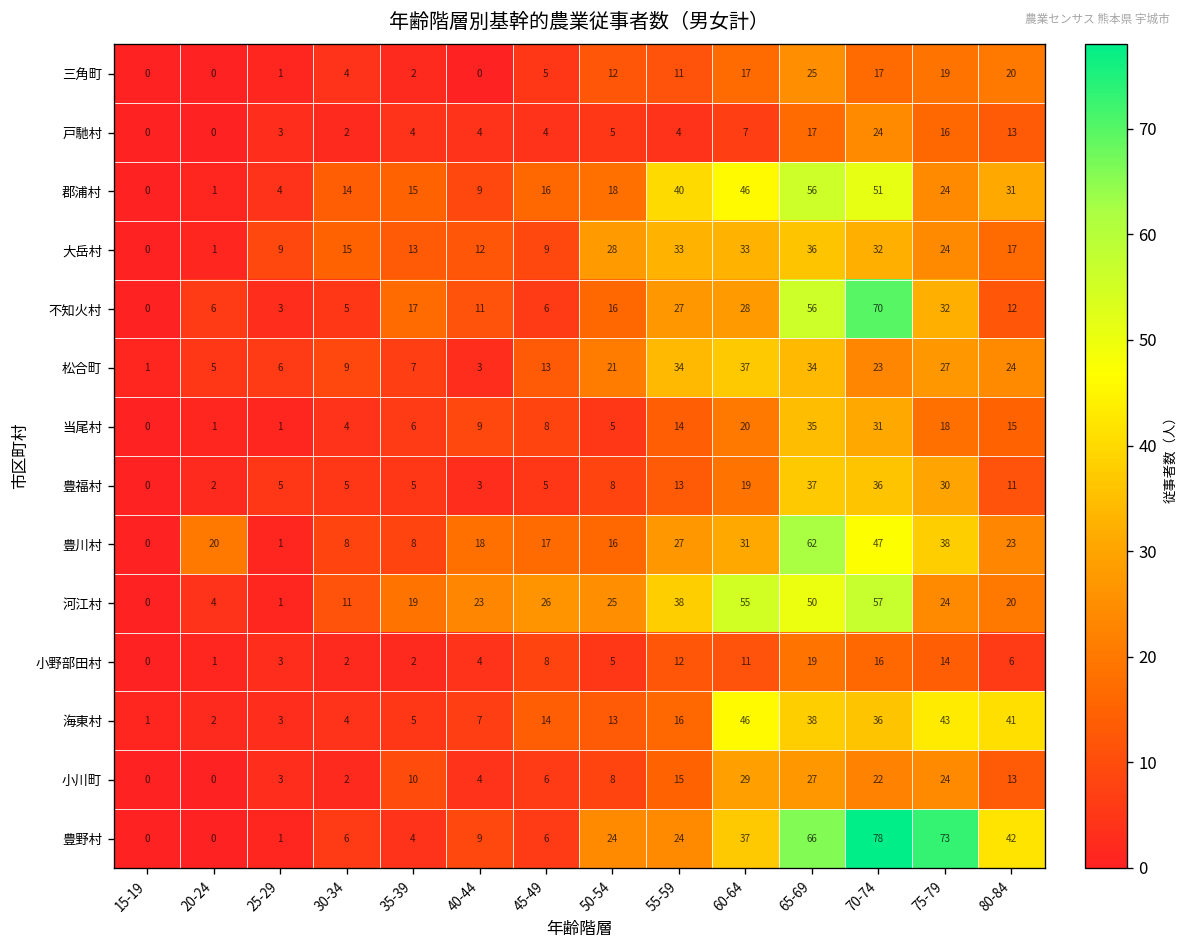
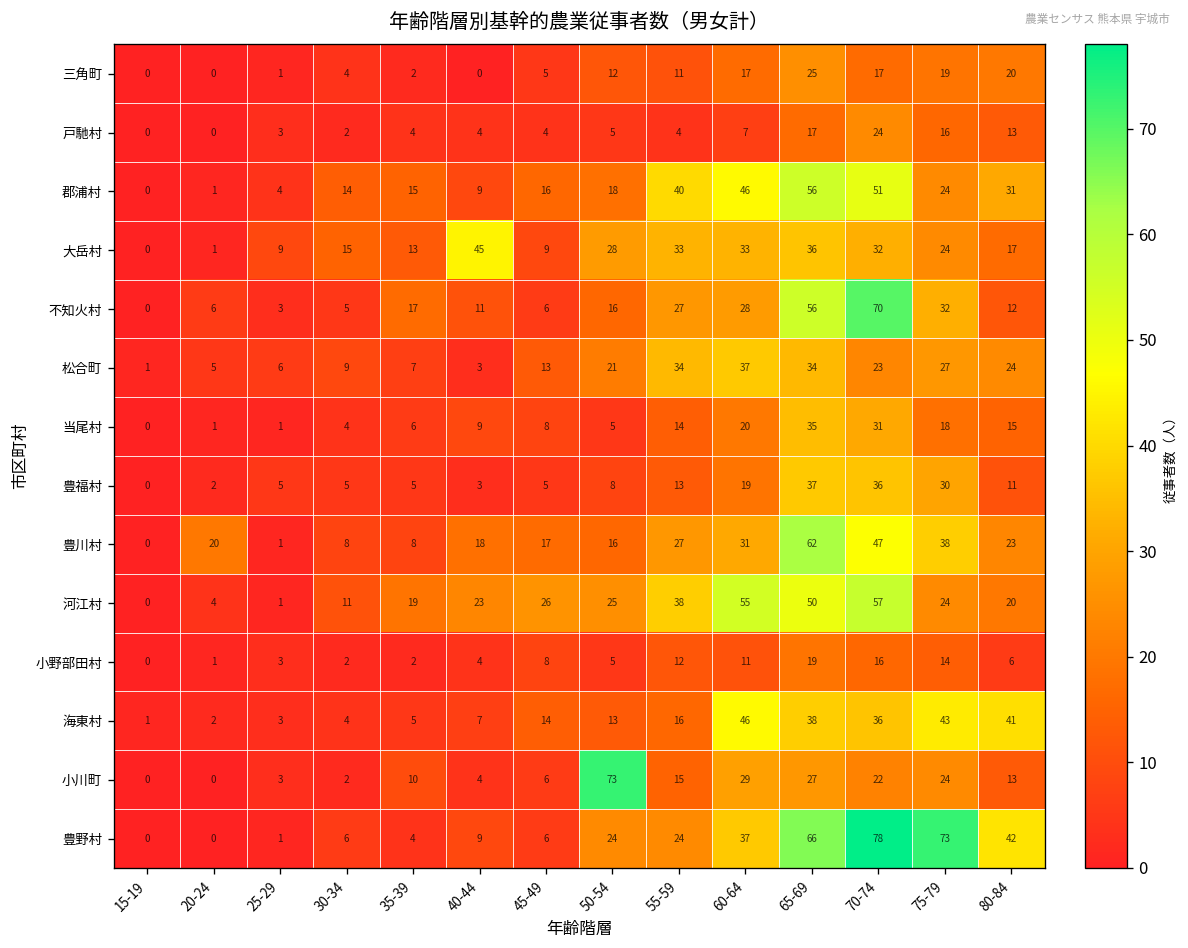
  {
    "三角町": {
      "15-19": 0,
      "20-24": 0,
      "25-29": 1,
      "30-34": 4,
      "35-39": 2,
      "40-44": 0,
      "45-49": 5,
      "50-54": 12,
      "55-59": 11,
      "60-64": 17,
      "65-69": 25,
      "70-74": 17,
      "75-79": 19,
      "80-84": 20
    },
    "戸馳村": {
      "15-19": 0,
      "20-24": 0,
      "25-29": 3,
      "30-34": 2,
      "35-39": 4,
      "40-44": 4,
      "45-49": 4,
      "50-54": 5,
      "55-59": 4,
      "60-64": 7,
      "65-69": 17,
      "70-74": 24,
      "75-79": 16,
      "80-84": 13
    },
    "郡浦村": {
      "15-19": 0,
      "20-24": 1,
      "25-29": 4,
      "30-34": 14,
      "35-39": 15,
      "40-44": 9,
      "45-49": 16,
      "50-54": 18,
      "55-59": 40,
      "60-64": 46,
      "65-69": 56,
      "70-74": 51,
      "75-79": 24,
      "80-84": 31
    },
    "大岳村": {
      "15-19": 0,
      "20-24": 1,
      "25-29": 9,
      "30-34": 15,
      "35-39": 13,
-     "40-44": 12,
+     "40-44": 45,
      "45-49": 9,
      "50-54": 28,
      "55-59": 33,
      "60-64": 33,
      "65-69": 36,
      "70-74": 32,
      "75-79": 24,
      "80-84": 17
    },
    "不知火村": {
      "15-19": 0,
      "20-24": 6,
      "25-29": 3,
      "30-34": 5,
      "35-39": 17,
      "40-44": 11,
      "45-49": 6,
      "50-54": 16,
      "55-59": 27,
      "60-64": 28,
      "65-69": 56,
      "70-74": 70,
      "75-79": 32,
      "80-84": 12
    },
    "松合町": {
      "15-19": 1,
      "20-24": 5,
      "25-29": 6,
      "30-34": 9,
      "35-39": 7,
      "40-44": 3,
      "45-49": 13,
      "50-54": 21,
      "55-59": 34,
      "60-64": 37,
      "65-69": 34,
      "70-74": 23,
      "75-79": 27,
      "80-84": 24
    },
    "当尾村": {
      "15-19": 0,
      "20-24": 1,
      "25-29": 1,
      "30-34": 4,
      "35-39": 6,
      "40-44": 9,
      "45-49": 8,
      "50-54": 5,
      "55-59": 14,
      "60-64": 20,
      "65-69": 35,
      "70-74": 31,
      "75-79": 18,
      "80-84": 15
    },
    "豊福村": {
      "15-19": 0,
      "20-24": 2,
      "25-29": 5,
      "30-34": 5,
      "35-39": 5,
      "40-44": 3,
      "45-49": 5,
      "50-54": 8,
      "55-59": 13,
      "60-64": 19,
      "65-69": 37,
      "70-74": 36,
      "75-79": 30,
      "80-84": 11
    },
    "豊川村": {
      "15-19": 0,
      "20-24": 20,
      "25-29": 1,
      "30-34": 8,
      "35-39": 8,
      "40-44": 18,
      "45-49": 17,
      "50-54": 16,
      "55-59": 27,
      "60-64": 31,
      "65-69": 62,
      "70-74": 47,
      "75-79": 38,
      "80-84": 23
    },
    "河江村": {
      "15-19": 0,
      "20-24": 4,
      "25-29": 1,
      "30-34": 11,
      "35-39": 19,
      "40-44": 23,
      "45-49": 26,
      "50-54": 25,
      "55-59": 38,
      "60-64": 55,
      "65-69": 50,
      "70-74": 57,
      "75-79": 24,
      "80-84": 20
    },
    "小野部田村": {
      "15-19": 0,
      "20-24": 1,
      "25-29": 3,
      "30-34": 2,
      "35-39": 2,
      "40-44": 4,
      "45-49": 8,
      "50-54": 5,
      "55-59": 12,
      "60-64": 11,
      "65-69": 19,
      "70-74": 16,
      "75-79": 14,
      "80-84": 6
    },
    "海東村": {
      "15-19": 1,
      "20-24": 2,
      "25-29": 3,
      "30-34": 4,
      "35-39": 5,
      "40-44": 7,
      "45-49": 14,
      "50-54": 13,
      "55-59": 16,
      "60-64": 46,
      "65-69": 38,
      "70-74": 36,
      "75-79": 43,
      "80-84": 41
    },
    "小川町": {
      "15-19": 0,
      "20-24": 0,
      "25-29": 3,
      "30-34": 2,
      "35-39": 10,
      "40-44": 4,
      "45-49": 6,
-     "50-54": 8,
+     "50-54": 73,
      "55-59": 15,
      "60-64": 29,
      "65-69": 27,
      "70-74": 22,
      "75-79": 24,
      "80-84": 13
    },
    "豊野村": {
      "15-19": 0,
      "20-24": 0,
      "25-29": 1,
      "30-34": 6,
      "35-39": 4,
      "40-44": 9,
      "45-49": 6,
      "50-54": 24,
      "55-59": 24,
      "60-64": 37,
      "65-69": 66,
      "70-74": 78,
      "75-79": 73,
      "80-84": 42
    }
  }
